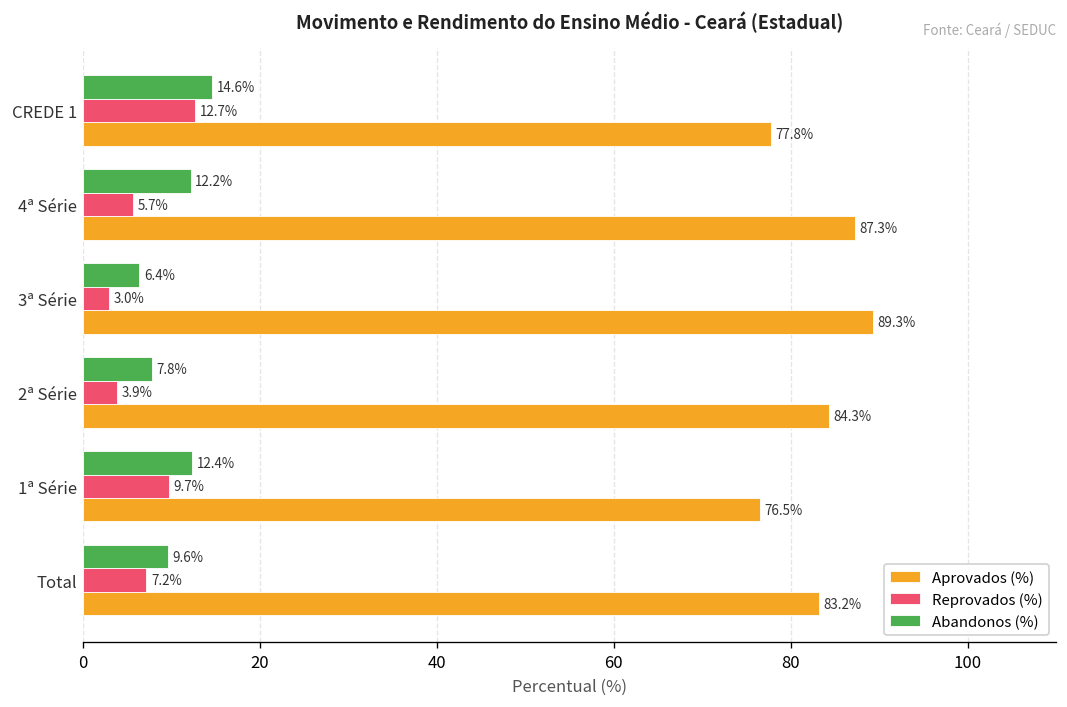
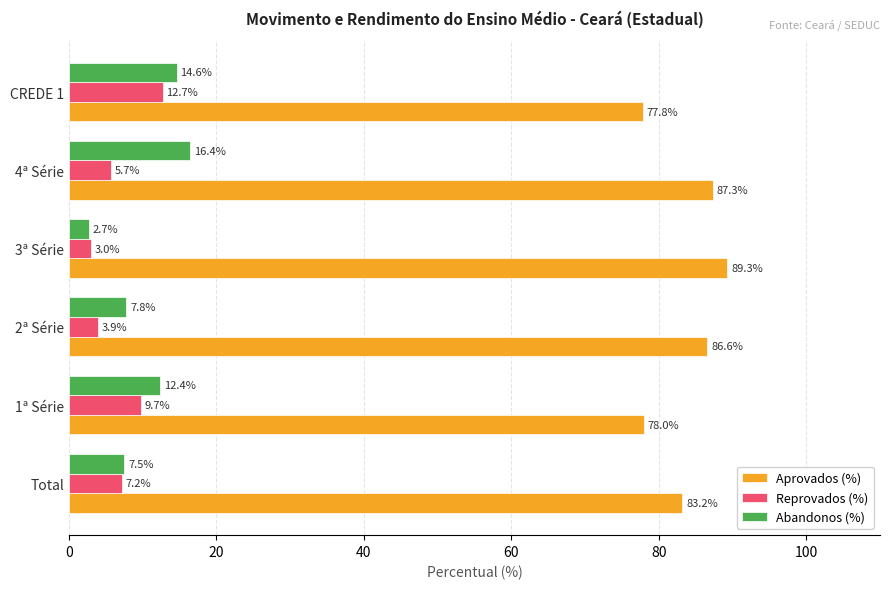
  {
    "Aprovados (%)": {
      "CREDE 1": "77.8%",
      "4ª Série": "87.3%",
      "3ª Série": "89.3%",
-     "2ª Série": "84.3%",
-     "1ª Série": "76.5%",
+     "2ª Série": "86.6%",
+     "1ª Série": "78.0%",
      "Total": "83.2%"
    },
    "Reprovados (%)": {
      "CREDE 1": "12.7%",
      "4ª Série": "5.7%",
      "3ª Série": "3.0%",
      "2ª Série": "3.9%",
      "1ª Série": "9.7%",
      "Total": "7.2%"
    },
    "Abandonos (%)": {
      "CREDE 1": "14.6%",
-     "4ª Série": "12.2%",
-     "3ª Série": "6.4%",
+     "4ª Série": "16.4%",
+     "3ª Série": "2.7%",
      "2ª Série": "7.8%",
      "1ª Série": "12.4%",
-     "Total": "9.6%"
+     "Total": "7.5%"
    }
  }
